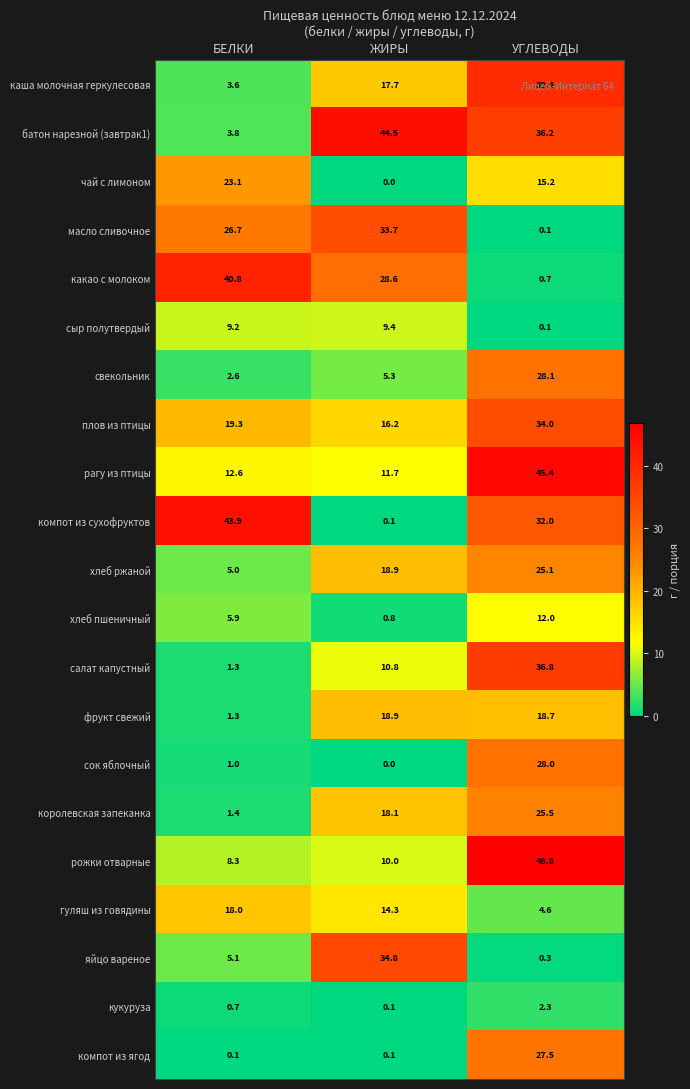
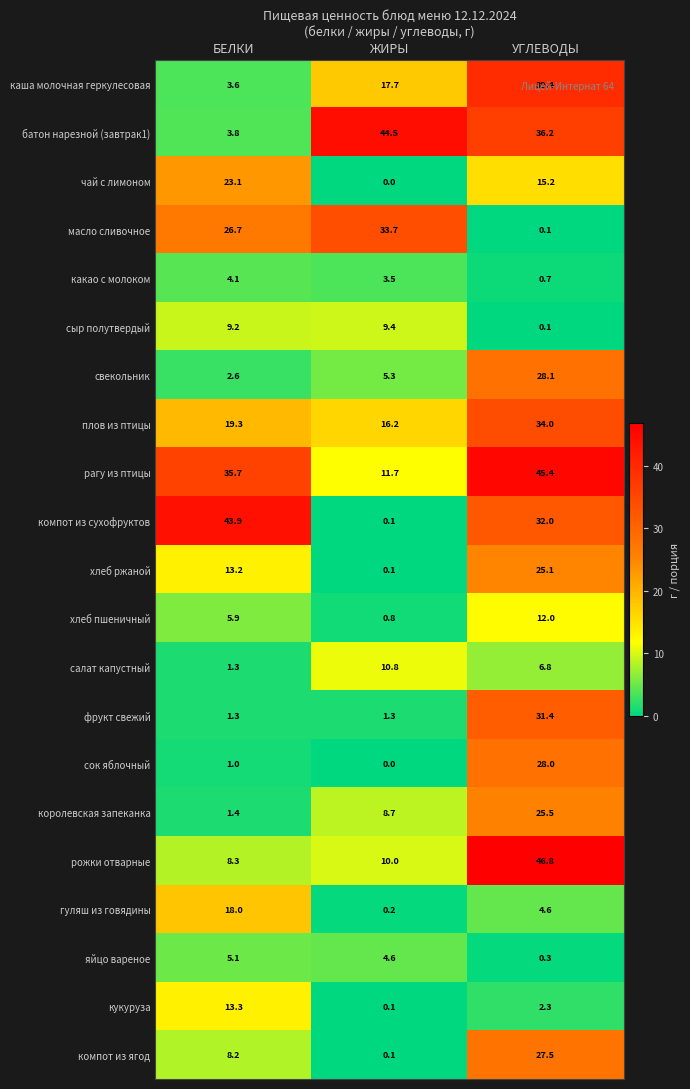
  {
    "каша молочная геркулесовая": {
      "БЕЛКИ": 3.6,
      "ЖИРЫ": 17.7
    },
    "батон нарезной (завтрак1)": {
      "БЕЛКИ": 3.8,
      "ЖИРЫ": 44.5,
      "УГЛЕВОДЫ": 36.2
    },
    "чай с лимоном": {
      "БЕЛКИ": 23.1,
      "ЖИРЫ": 0.0,
      "УГЛЕВОДЫ": 15.2
    },
    "масло сливочное": {
      "БЕЛКИ": 26.7,
      "ЖИРЫ": 33.7,
      "УГЛЕВОДЫ": 0.1
    },
    "какао с молоком": {
-     "БЕЛКИ": 40.8,
-     "ЖИРЫ": 28.6,
+     "БЕЛКИ": 4.1,
+     "ЖИРЫ": 3.5,
      "УГЛЕВОДЫ": 0.7
    },
    "сыр полутвердый": {
      "БЕЛКИ": 9.2,
      "ЖИРЫ": 9.4,
      "УГЛЕВОДЫ": 0.1
    },
    "свекольник": {
      "БЕЛКИ": 2.6,
      "ЖИРЫ": 5.3,
      "УГЛЕВОДЫ": 28.1
    },
    "плов из птицы": {
      "БЕЛКИ": 19.3,
      "ЖИРЫ": 16.2,
      "УГЛЕВОДЫ": 34.0
    },
    "рагу из птицы": {
-     "БЕЛКИ": 12.6,
+     "БЕЛКИ": 35.7,
      "ЖИРЫ": 11.7,
      "УГЛЕВОДЫ": 45.4
    },
    "компот из сухофруктов": {
      "БЕЛКИ": 43.9,
      "ЖИРЫ": 0.1,
      "УГЛЕВОДЫ": 32.0
    },
    "хлеб ржаной": {
-     "БЕЛКИ": 5.0,
-     "ЖИРЫ": 18.9,
+     "БЕЛКИ": 13.2,
+     "ЖИРЫ": 0.1,
      "УГЛЕВОДЫ": 25.1
    },
    "хлеб пшеничный": {
      "БЕЛКИ": 5.9,
      "ЖИРЫ": 0.8,
      "УГЛЕВОДЫ": 12.0
    },
    "салат капустный": {
      "БЕЛКИ": 1.3,
      "ЖИРЫ": 10.8,
-     "УГЛЕВОДЫ": 36.8
+     "УГЛЕВОДЫ": 6.8
    },
    "фрукт свежий": {
      "БЕЛКИ": 1.3,
-     "ЖИРЫ": 18.9,
-     "УГЛЕВОДЫ": 18.7
+     "ЖИРЫ": 1.3,
+     "УГЛЕВОДЫ": 31.4
    },
    "сок яблочный": {
      "БЕЛКИ": 1.0,
      "ЖИРЫ": 0.0,
      "УГЛЕВОДЫ": 28.0
    },
    "королевская запеканка": {
      "БЕЛКИ": 1.4,
-     "ЖИРЫ": 18.1,
+     "ЖИРЫ": 8.7,
      "УГЛЕВОДЫ": 25.5
    },
    "рожки отварные": {
      "БЕЛКИ": 8.3,
      "ЖИРЫ": 10.0,
      "УГЛЕВОДЫ": 46.8
    },
    "гуляш из говядины": {
      "БЕЛКИ": 18.0,
-     "ЖИРЫ": 14.3,
+     "ЖИРЫ": 0.2,
      "УГЛЕВОДЫ": 4.6
    },
    "яйцо вареное": {
      "БЕЛКИ": 5.1,
-     "ЖИРЫ": 34.8,
+     "ЖИРЫ": 4.6,
      "УГЛЕВОДЫ": 0.3
    },
    "кукуруза": {
-     "БЕЛКИ": 0.7,
+     "БЕЛКИ": 13.3,
      "ЖИРЫ": 0.1,
      "УГЛЕВОДЫ": 2.3
    },
    "компот из ягод": {
-     "БЕЛКИ": 0.1,
+     "БЕЛКИ": 8.2,
      "ЖИРЫ": 0.1,
      "УГЛЕВОДЫ": 27.5
    }
  }
